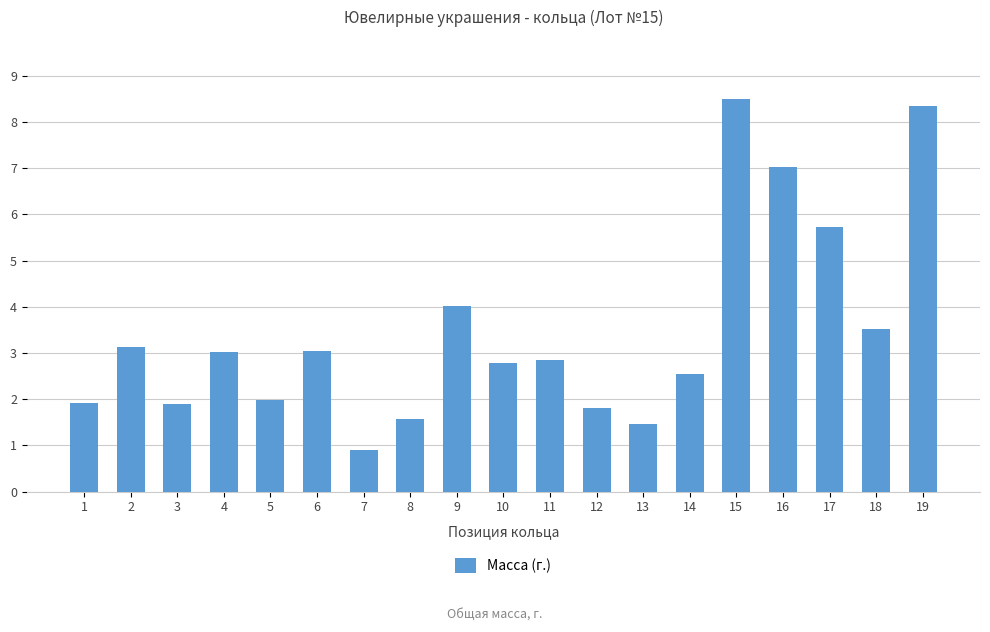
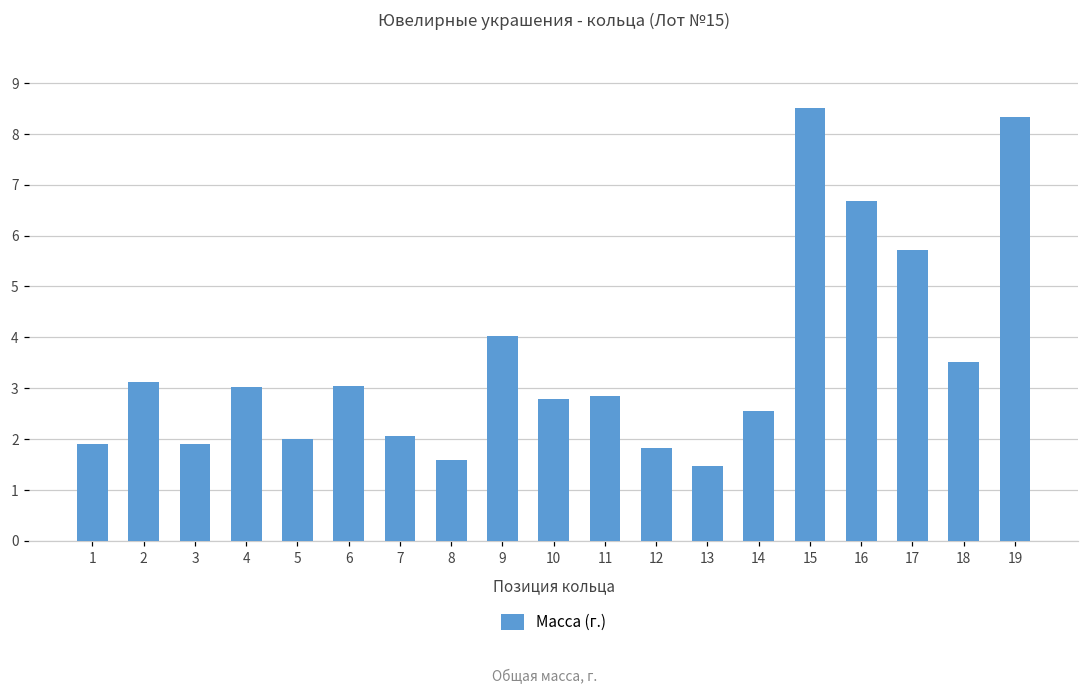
  {
    "1": 1.9,
    "2": 3.1,
    "3": 1.9,
    "4": 3.0,
    "5": 2.0,
    "6": 3.0,
-   "7": 0.9,
+   "7": 2.1,
    "8": 1.6,
    "9": 4.0,
    "10": 2.8,
    "11": 2.9,
    "12": 1.8,
    "13": 1.5,
    "14": 2.6,
    "15": 8.5,
-   "16": 7.0,
+   "16": 6.7,
    "17": 5.7,
    "18": 3.5,
    "19": 8.3
  }
